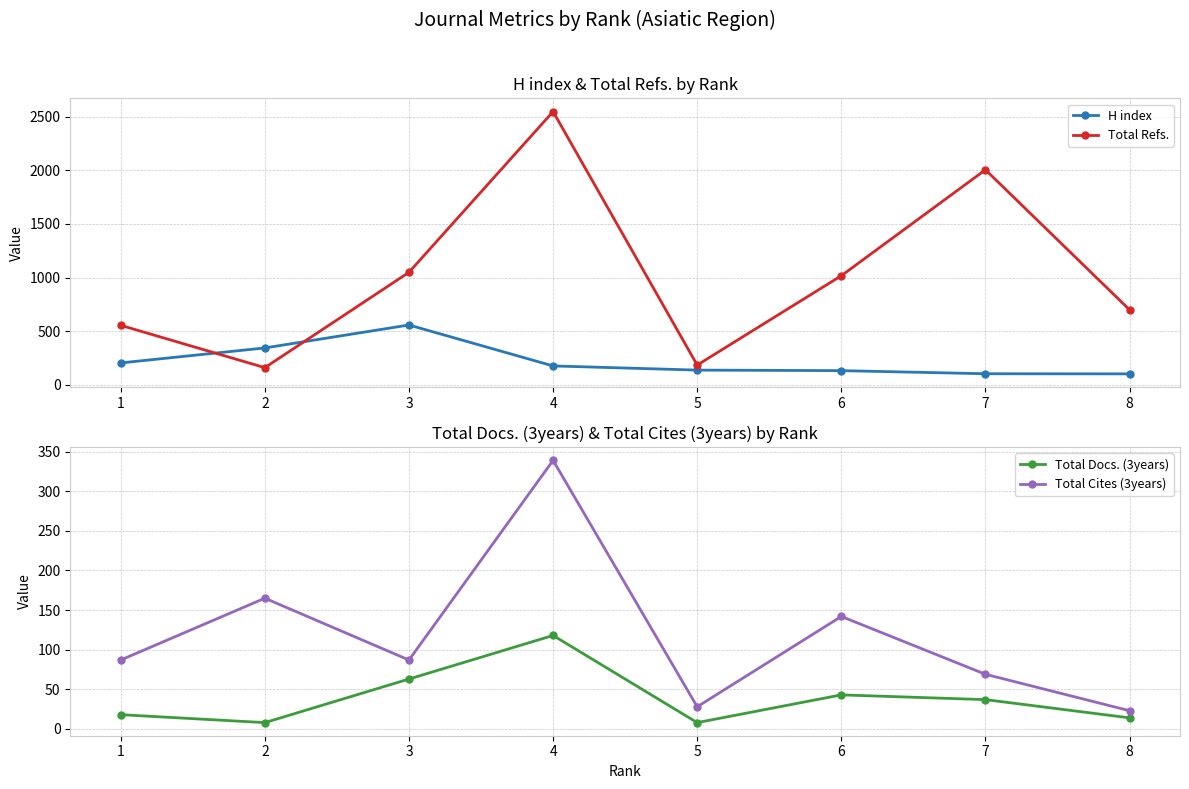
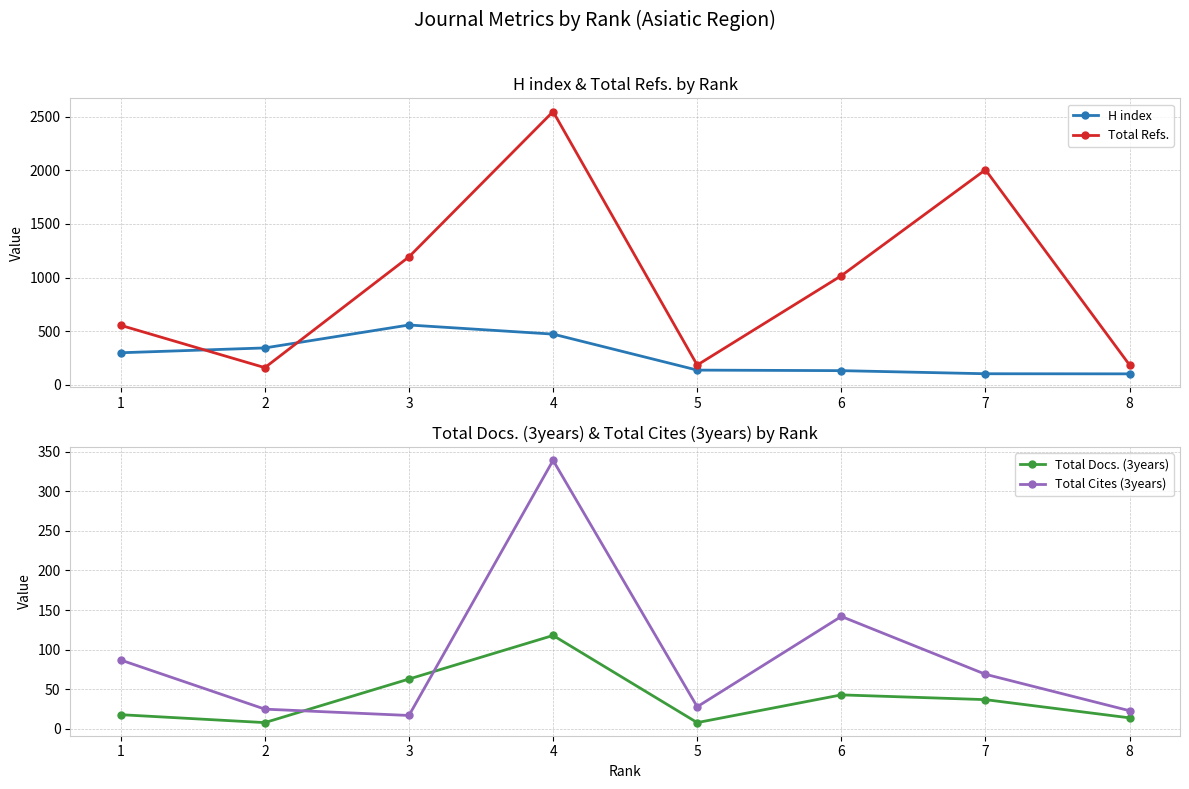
  {
    "H index & Total Refs. by Rank": {
      "H index": {
-       "1": 200,
+       "1": 300,
        "2": 340,
        "3": 560,
-       "4": 180,
+       "4": 470,
        "5": 140,
        "6": 130,
        "7": 100,
        "8": 100
      },
      "Total Refs.": {
        "1": 550,
        "2": 160,
-       "3": 1050,
+       "3": 1190,
        "4": 2550,
        "5": 180,
        "6": 1020,
        "7": 2010,
-       "8": 700
+       "8": 180
      }
    },
    "Total Docs. (3years) & Total Cites (3years) by Rank": {
      "Total Docs. (3years)": {
        "1": 20,
        "2": 10,
        "3": 60,
        "4": 120,
        "5": 10,
        "6": 40,
        "7": 40,
        "8": 10
      },
      "Total Cites (3years)": {
        "1": 90,
-       "2": 170,
-       "3": 90,
+       "2": 30,
+       "3": 20,
        "4": 340,
        "5": 30,
        "6": 140,
        "7": 70,
        "8": 20
      }
    }
  }
